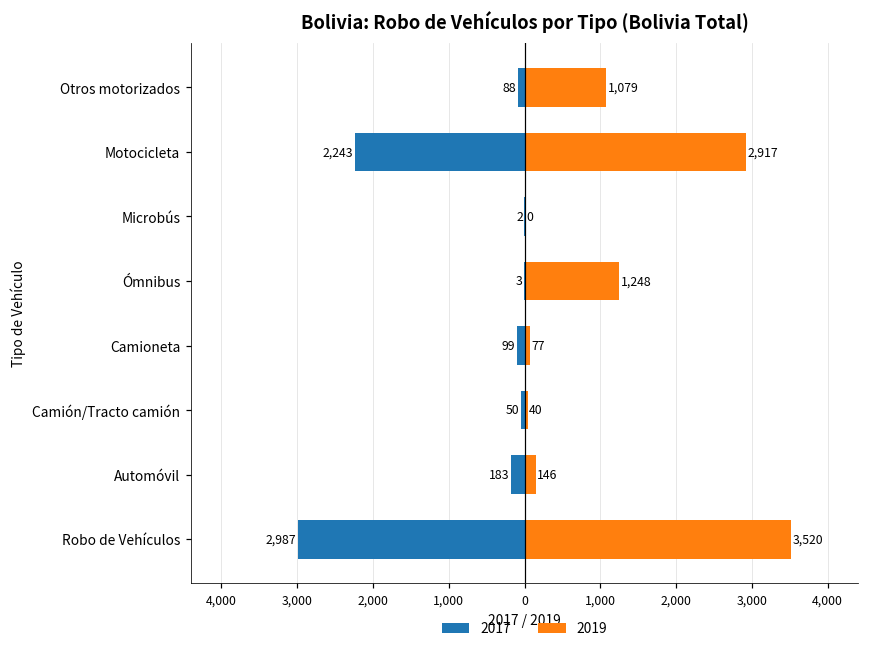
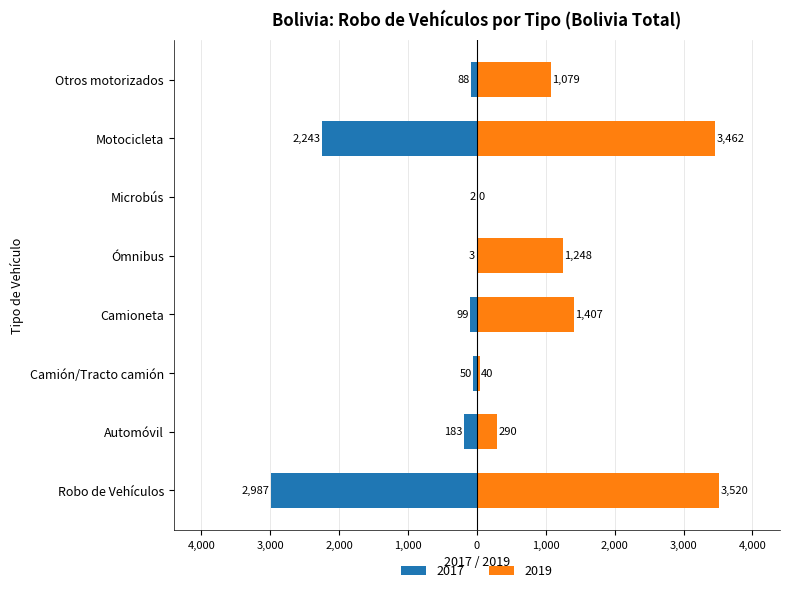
  {
    "2019": {
      "Otros motorizados": "1,079",
-     "Motocicleta": "2,917",
+     "Motocicleta": "3,462",
      "Microbús": "0",
      "Ómnibus": "1,248",
-     "Camioneta": "77",
+     "Camioneta": "1,407",
      "Camión/Tracto camión": "40",
-     "Automóvil": "146",
+     "Automóvil": "290",
      "Robo de Vehículos": "3,520"
    }
  }
